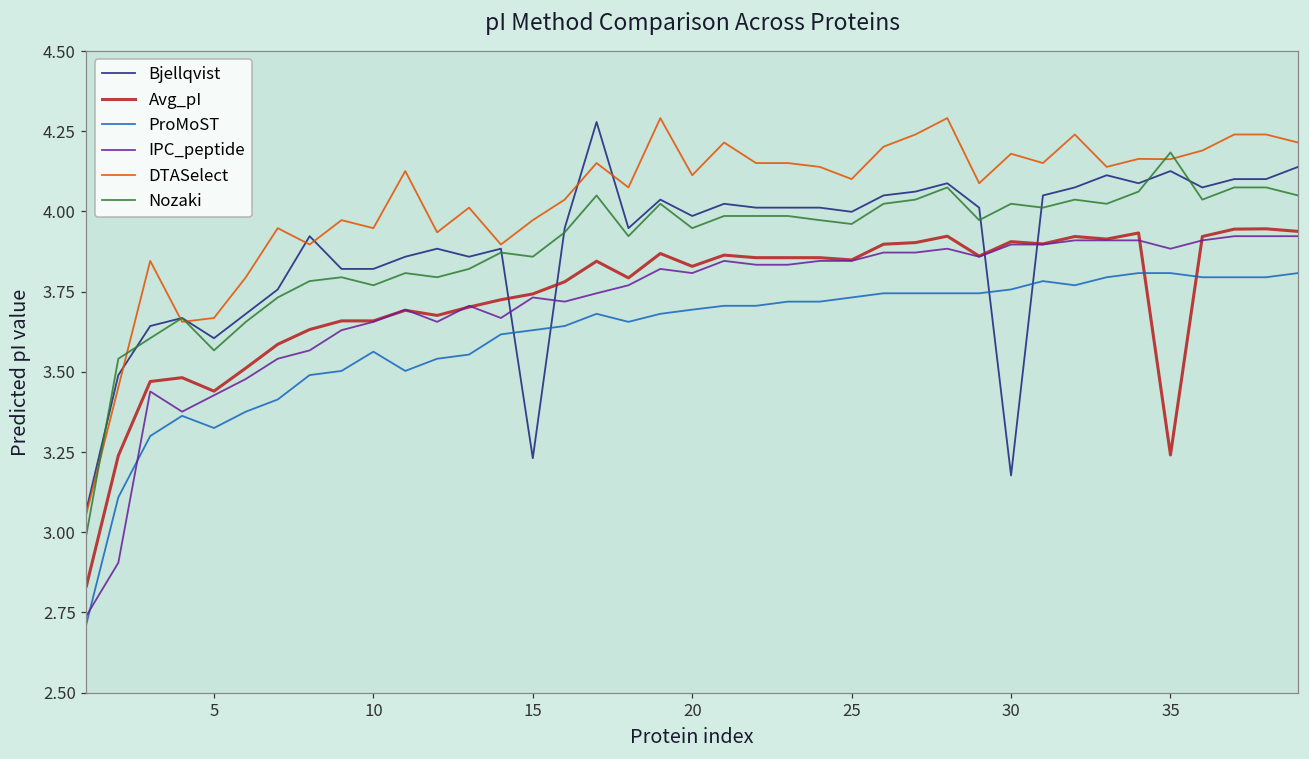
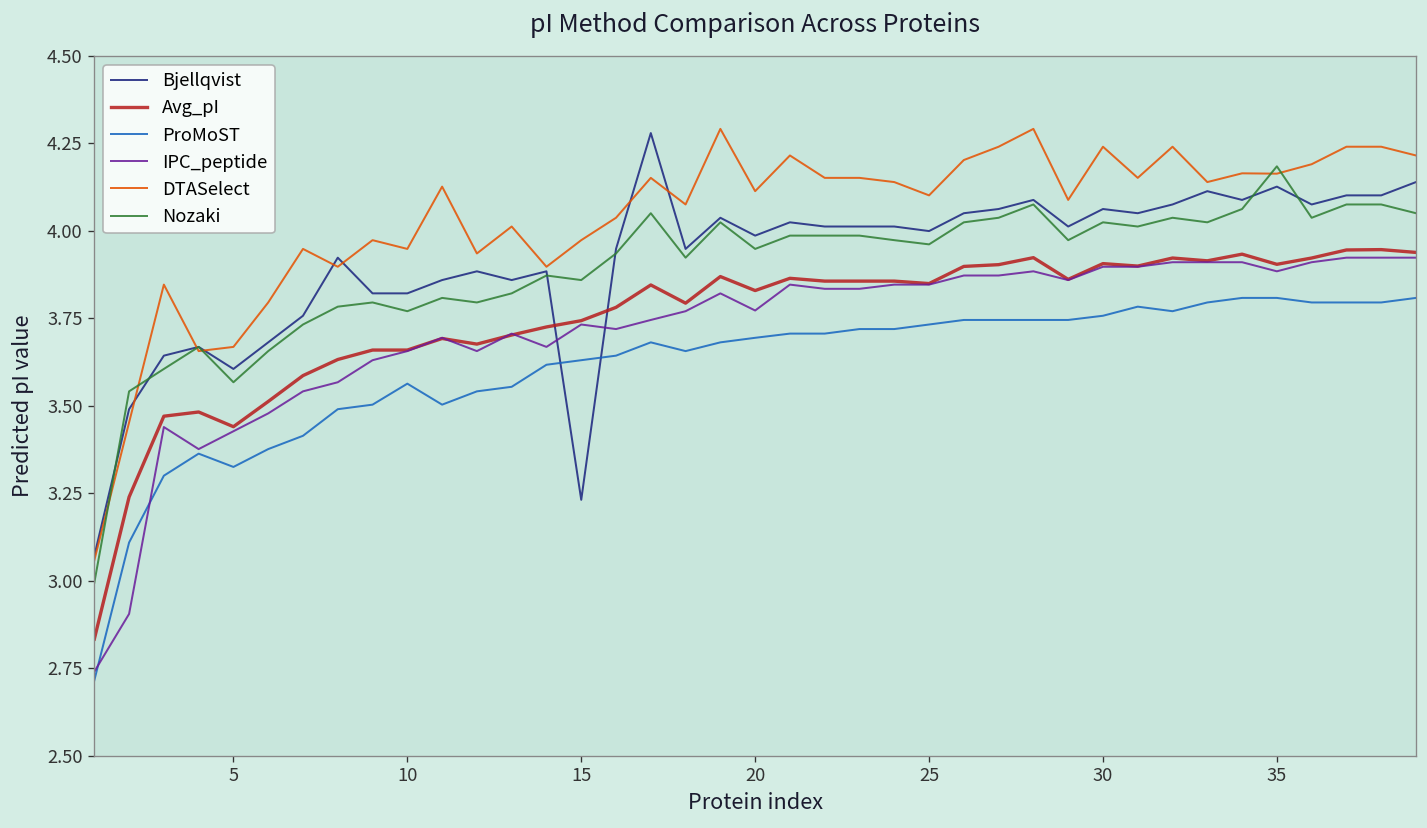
  {
    "Bjellqvist": {
      "5": 3.61,
      "10": 3.82,
      "15": 3.23,
      "20": 3.99,
      "25": 4.00,
-     "30": 3.18,
+     "30": 4.06,
      "35": 4.13
    },
    "Avg_pI": {
      "5": 3.44,
      "15": 3.74,
      "20": 3.83,
      "30": 3.91,
-     "35": 3.24
+     "35": 3.90
    },
    "ProMoST": {
      "5": 3.33,
      "10": 3.56,
      "15": 3.63,
      "20": 3.69,
      "25": 3.73,
      "30": 3.76,
      "35": 3.81
    },
    "IPC_peptide": {
      "5": 3.43,
      "15": 3.73,
-     "20": 3.81,
+     "20": 3.77,
      "30": 3.90,
      "35": 3.88
    },
    "DTASelect": {
      "5": 3.67,
      "10": 3.95,
      "15": 3.97,
      "20": 4.11,
      "25": 4.10,
-     "30": 4.18,
+     "30": 4.24,
      "35": 4.16
    },
    "Nozaki": {
      "5": 3.57,
      "10": 3.77,
      "15": 3.86,
      "20": 3.95,
      "25": 3.96,
      "30": 4.02,
      "35": 4.18
    }
  }
